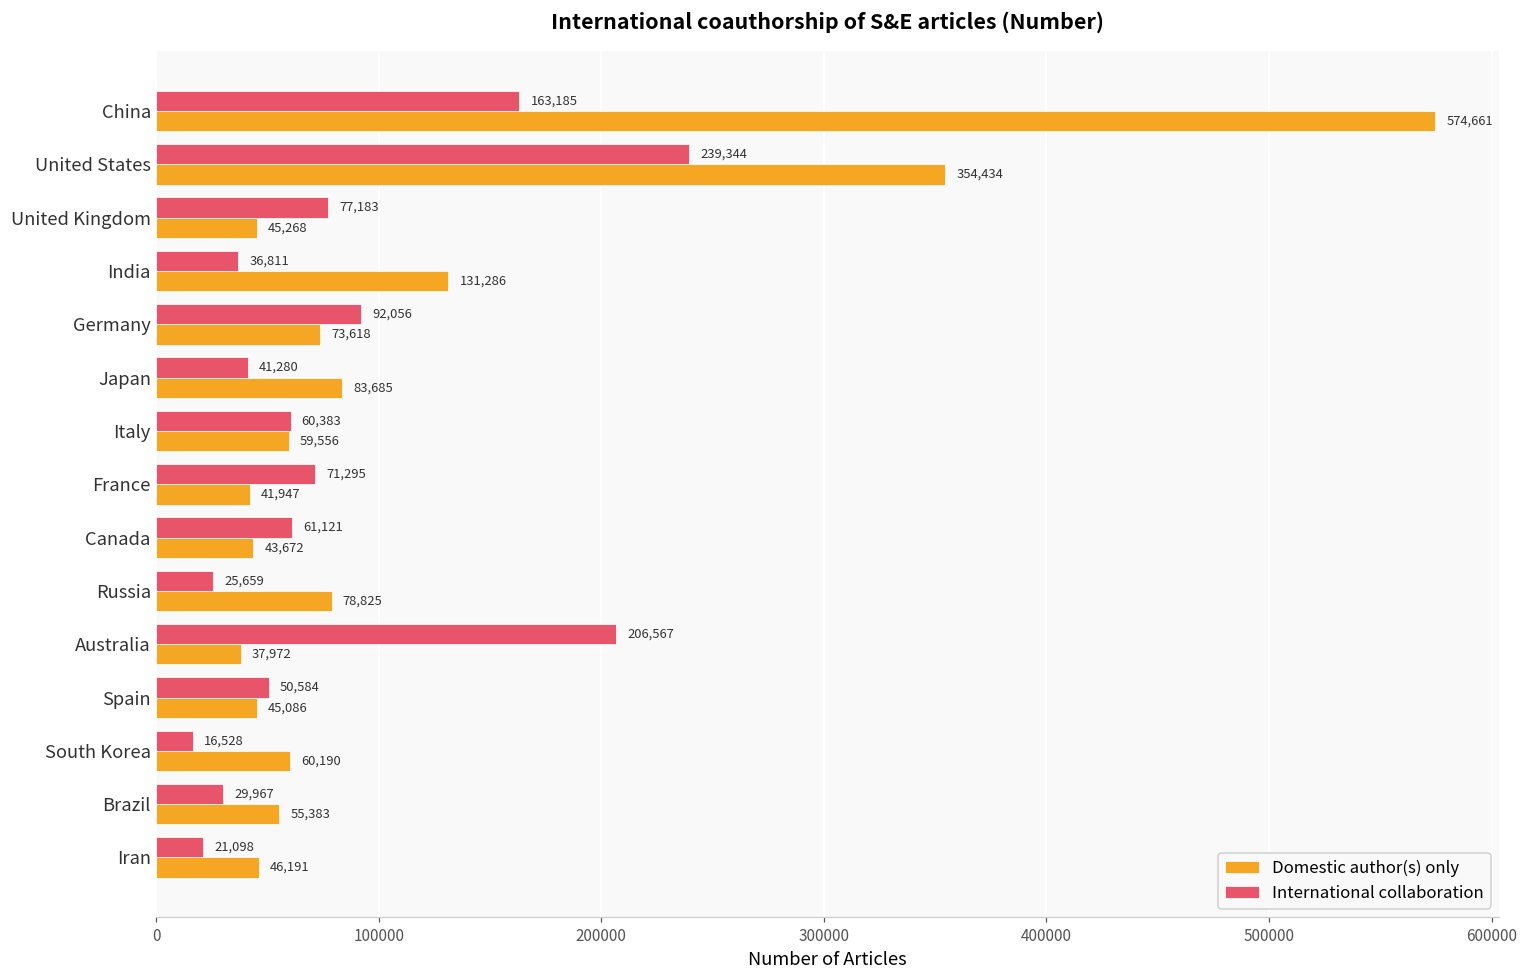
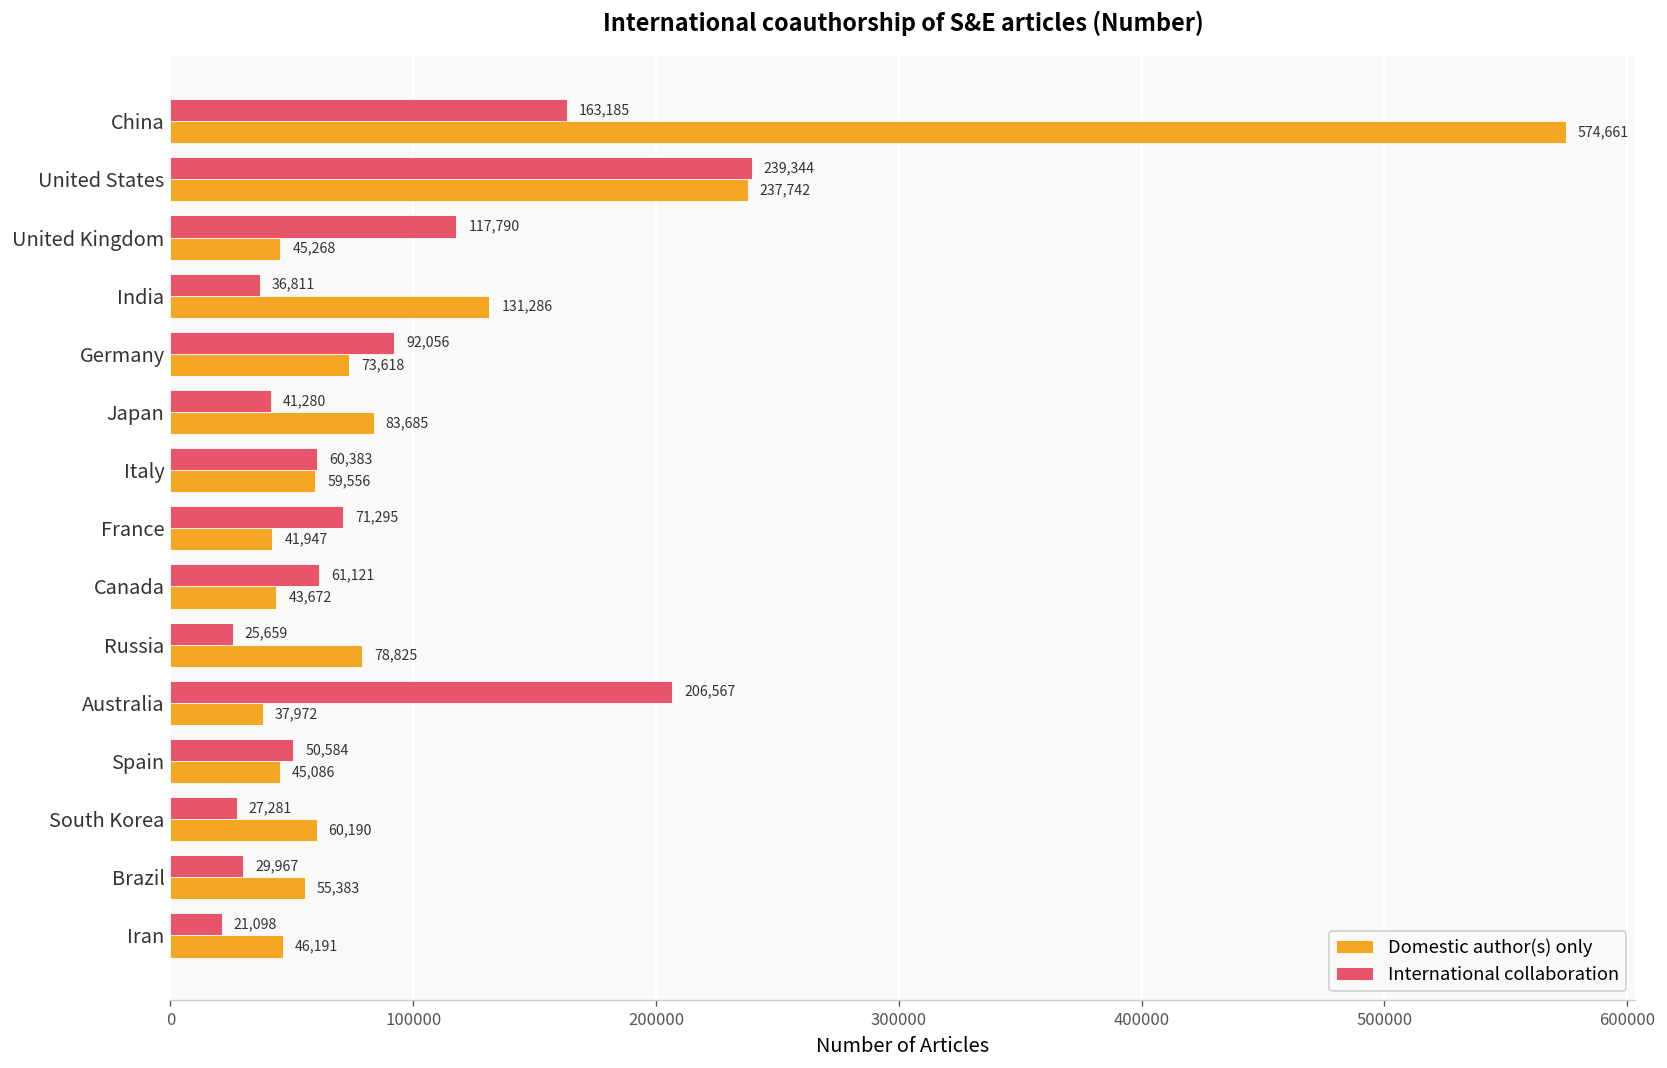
  {
    "Domestic author(s) only": {
      "China": "574,661",
-     "United States": "354,434",
+     "United States": "237,742",
      "United Kingdom": "45,268",
      "India": "131,286",
      "Germany": "73,618",
      "Japan": "83,685",
      "Italy": "59,556",
      "France": "41,947",
      "Canada": "43,672",
      "Russia": "78,825",
      "Australia": "37,972",
      "Spain": "45,086",
      "South Korea": "60,190",
      "Brazil": "55,383",
      "Iran": "46,191"
    },
    "International collaboration": {
      "China": "163,185",
      "United States": "239,344",
-     "United Kingdom": "77,183",
+     "United Kingdom": "117,790",
      "India": "36,811",
      "Germany": "92,056",
      "Japan": "41,280",
      "Italy": "60,383",
      "France": "71,295",
      "Canada": "61,121",
      "Russia": "25,659",
      "Australia": "206,567",
      "Spain": "50,584",
-     "South Korea": "16,528",
+     "South Korea": "27,281",
      "Brazil": "29,967",
      "Iran": "21,098"
    }
  }
